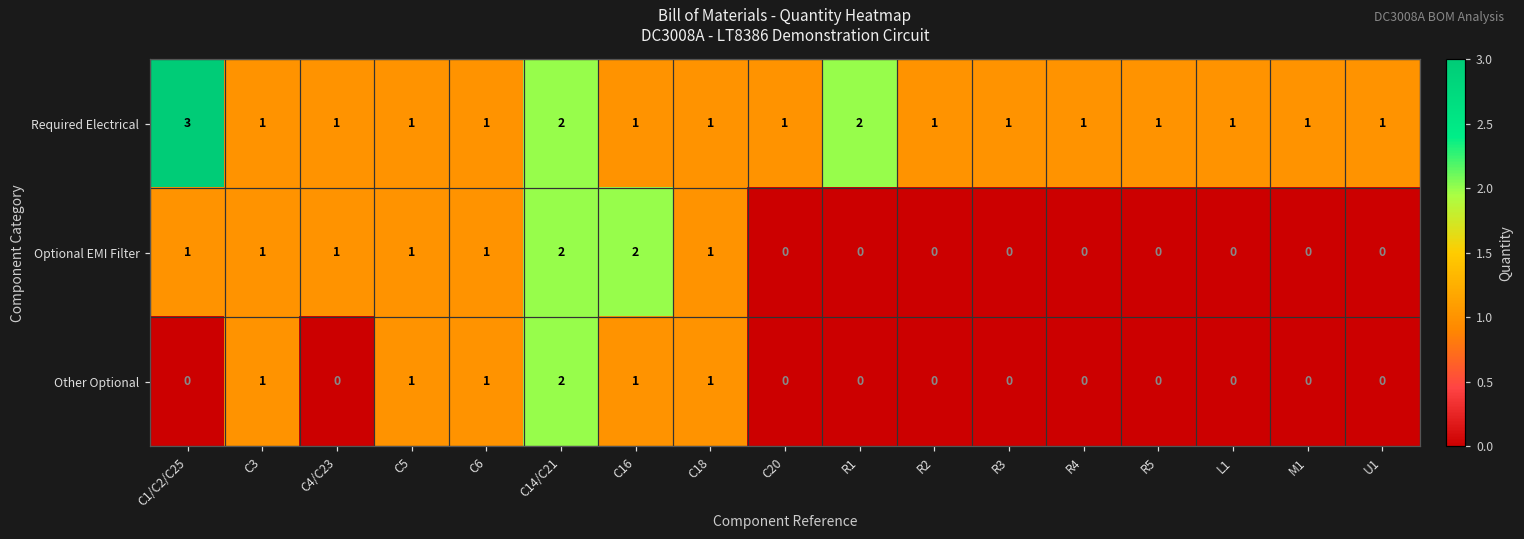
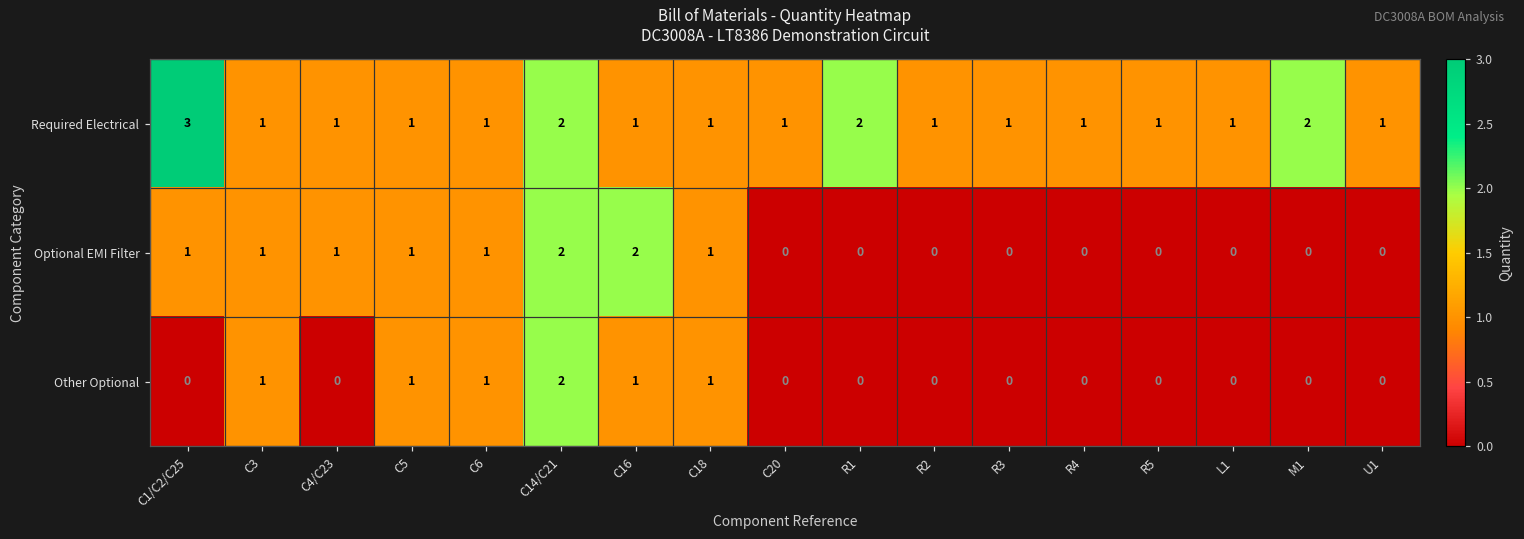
  {
    "Required Electrical": {
      "C1/C2/C25": 3,
      "C3": 1,
      "C4/C23": 1,
      "C5": 1,
      "C6": 1,
      "C14/C21": 2,
      "C16": 1,
      "C18": 1,
      "C20": 1,
      "R1": 2,
      "R2": 1,
      "R3": 1,
      "R4": 1,
      "R5": 1,
      "L1": 1,
-     "M1": 1,
+     "M1": 2,
      "U1": 1
    },
    "Optional EMI Filter": {
      "C1/C2/C25": 1,
      "C3": 1,
      "C4/C23": 1,
      "C5": 1,
      "C6": 1,
      "C14/C21": 2,
      "C16": 2,
      "C18": 1,
      "C20": 0,
      "R1": 0,
      "R2": 0,
      "R3": 0,
      "R4": 0,
      "R5": 0,
      "L1": 0,
      "M1": 0,
      "U1": 0
    },
    "Other Optional": {
      "C1/C2/C25": 0,
      "C3": 1,
      "C4/C23": 0,
      "C5": 1,
      "C6": 1,
      "C14/C21": 2,
      "C16": 1,
      "C18": 1,
      "C20": 0,
      "R1": 0,
      "R2": 0,
      "R3": 0,
      "R4": 0,
      "R5": 0,
      "L1": 0,
      "M1": 0,
      "U1": 0
    }
  }
